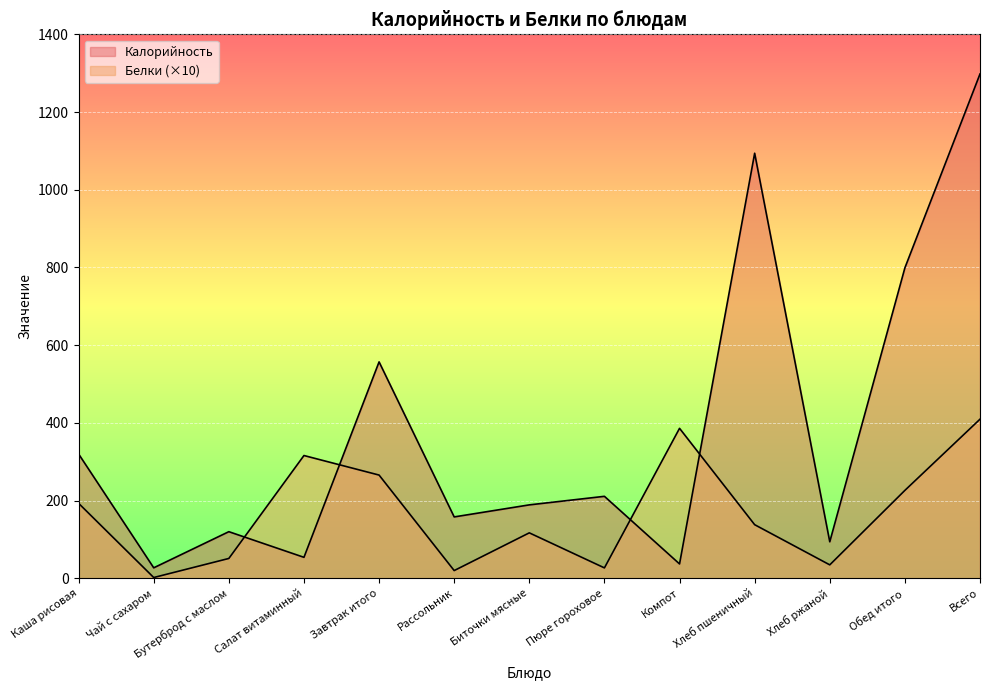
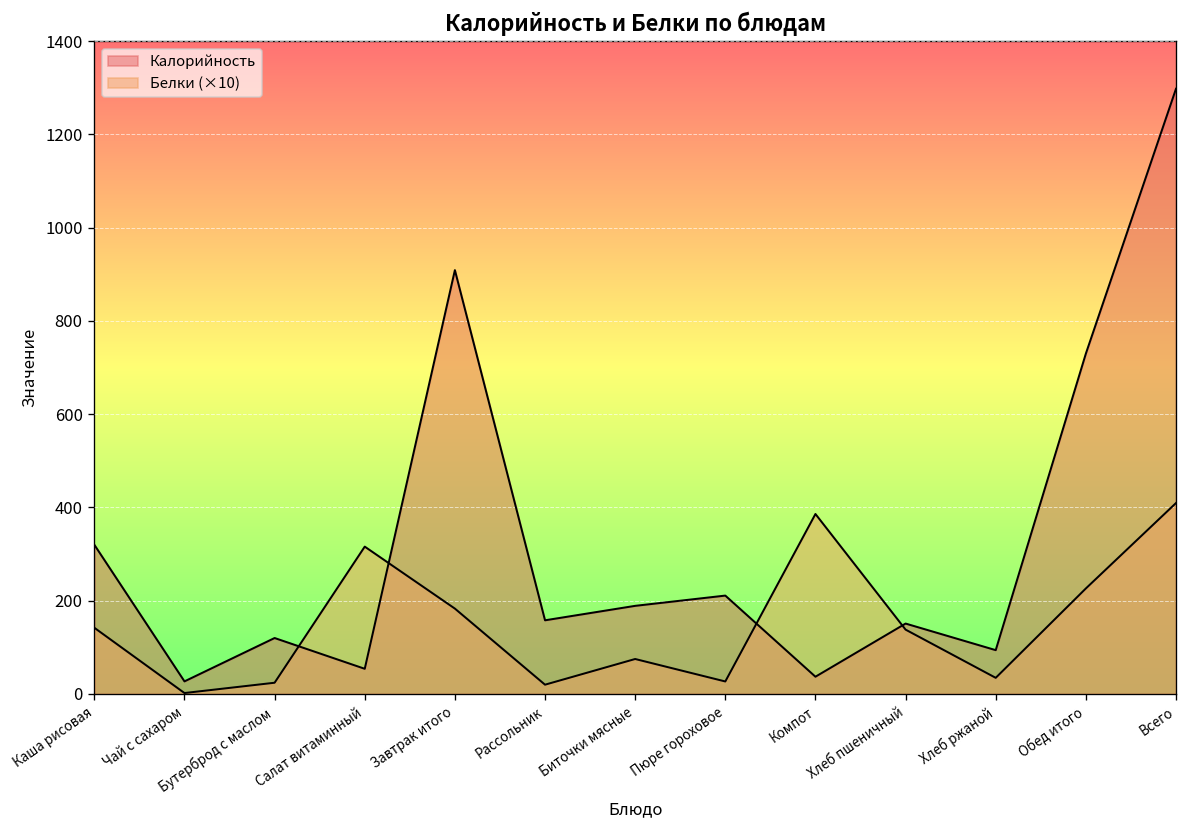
  {
    "Калорийность": {
      "Каша рисовая": 320,
      "Чай с сахаром": 30,
      "Бутерброд с маслом": 120,
      "Салат витаминный": 50,
-     "Завтрак итого": 560,
+     "Завтрак итого": 910,
      "Рассольник": 160,
      "Биточки мясные": 190,
      "Пюре гороховое": 210,
      "Компот": 40,
-     "Хлеб пшеничный": 1090,
+     "Хлеб пшеничный": 150,
      "Хлеб ржаной": 90,
-     "Обед итого": 800,
+     "Обед итого": 730,
      "Всего": 1300
    },
    "Белки (×10)": {
-     "Каша рисовая": 190,
+     "Каша рисовая": 140,
      "Чай с сахаром": 0,
-     "Бутерброд с маслом": 50,
+     "Бутерброд с маслом": 20,
      "Салат витаминный": 320,
-     "Завтрак итого": 270,
+     "Завтрак итого": 180,
      "Рассольник": 20,
-     "Биточки мясные": 120,
+     "Биточки мясные": 80,
      "Пюре гороховое": 30,
      "Компот": 390,
      "Хлеб пшеничный": 140,
      "Хлеб ржаной": 30,
      "Обед итого": 230,
      "Всего": 410
    }
  }
